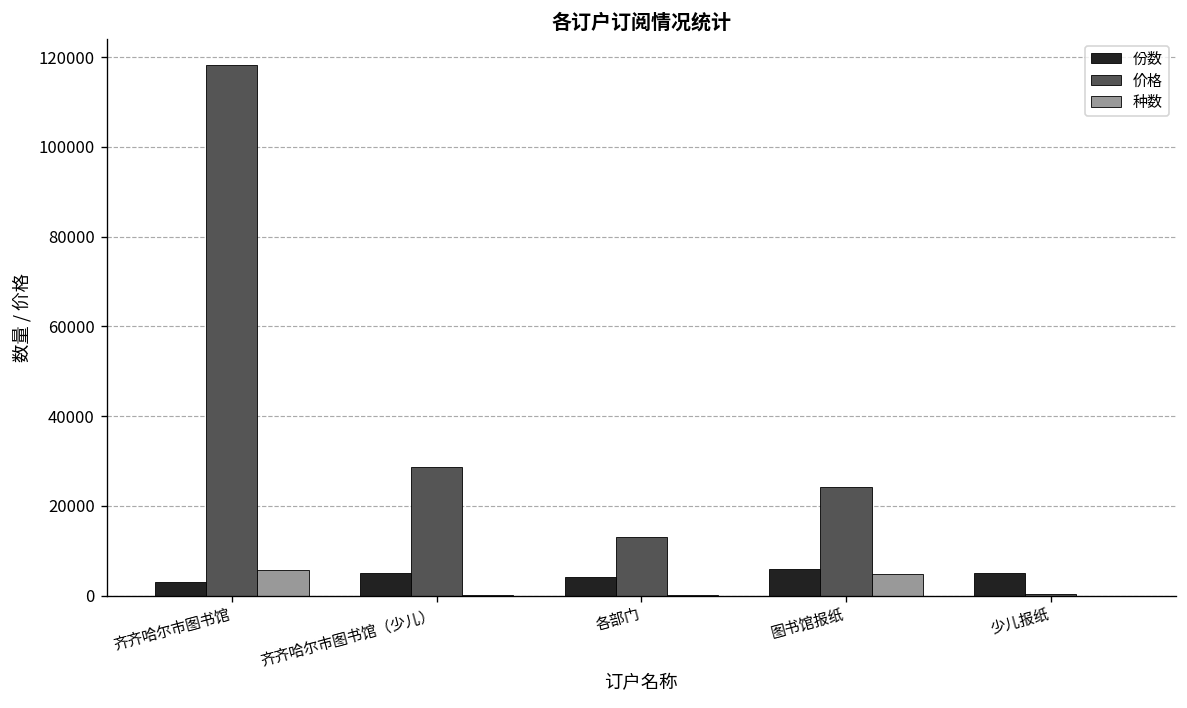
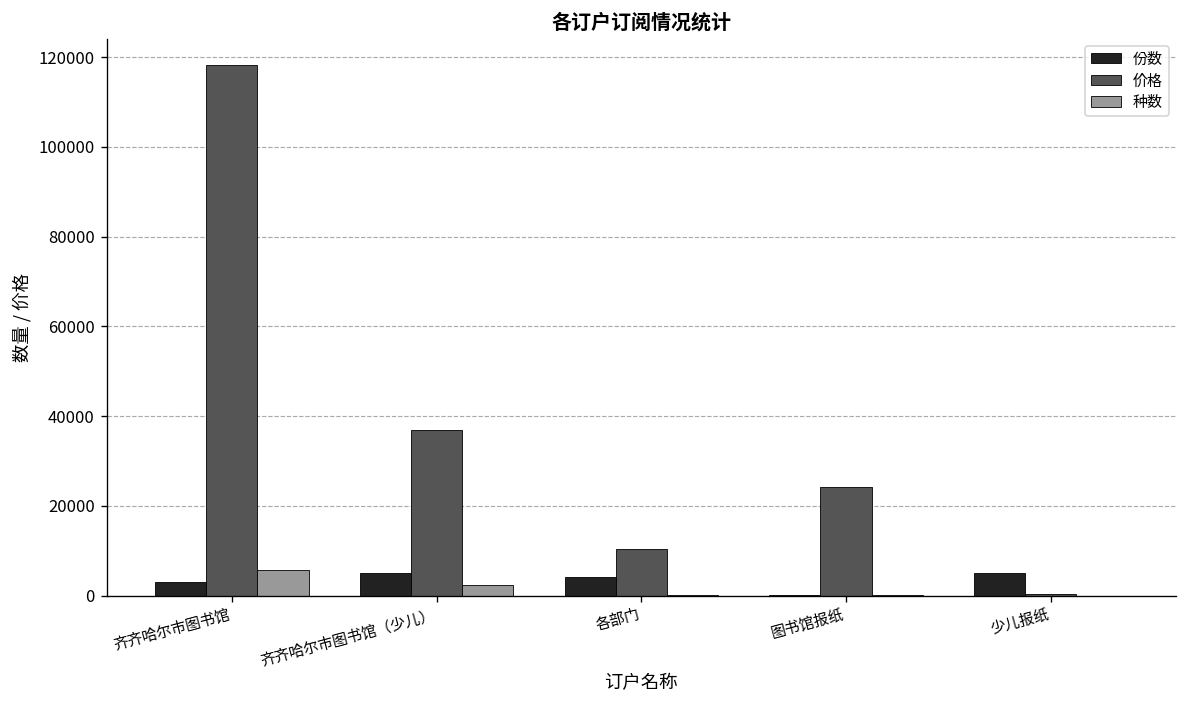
  {
    "份数": {
      "齐齐哈尔市图书馆": 3000,
      "齐齐哈尔市图书馆（少儿）": 5000,
      "各部门": 4000,
-     "图书馆报纸": 6000,
+     "图书馆报纸": 0,
      "少儿报纸": 5000
    },
    "价格": {
      "齐齐哈尔市图书馆": 118000,
-     "齐齐哈尔市图书馆（少儿）": 29000,
-     "各部门": 13000,
+     "齐齐哈尔市图书馆（少儿）": 37000,
+     "各部门": 10000,
      "图书馆报纸": 24000
    },
    "种数": {
      "齐齐哈尔市图书馆": 6000,
-     "齐齐哈尔市图书馆（少儿）": 0,
-     "图书馆报纸": 5000
+     "齐齐哈尔市图书馆（少儿）": 2000,
+     "图书馆报纸": 0
    }
  }
